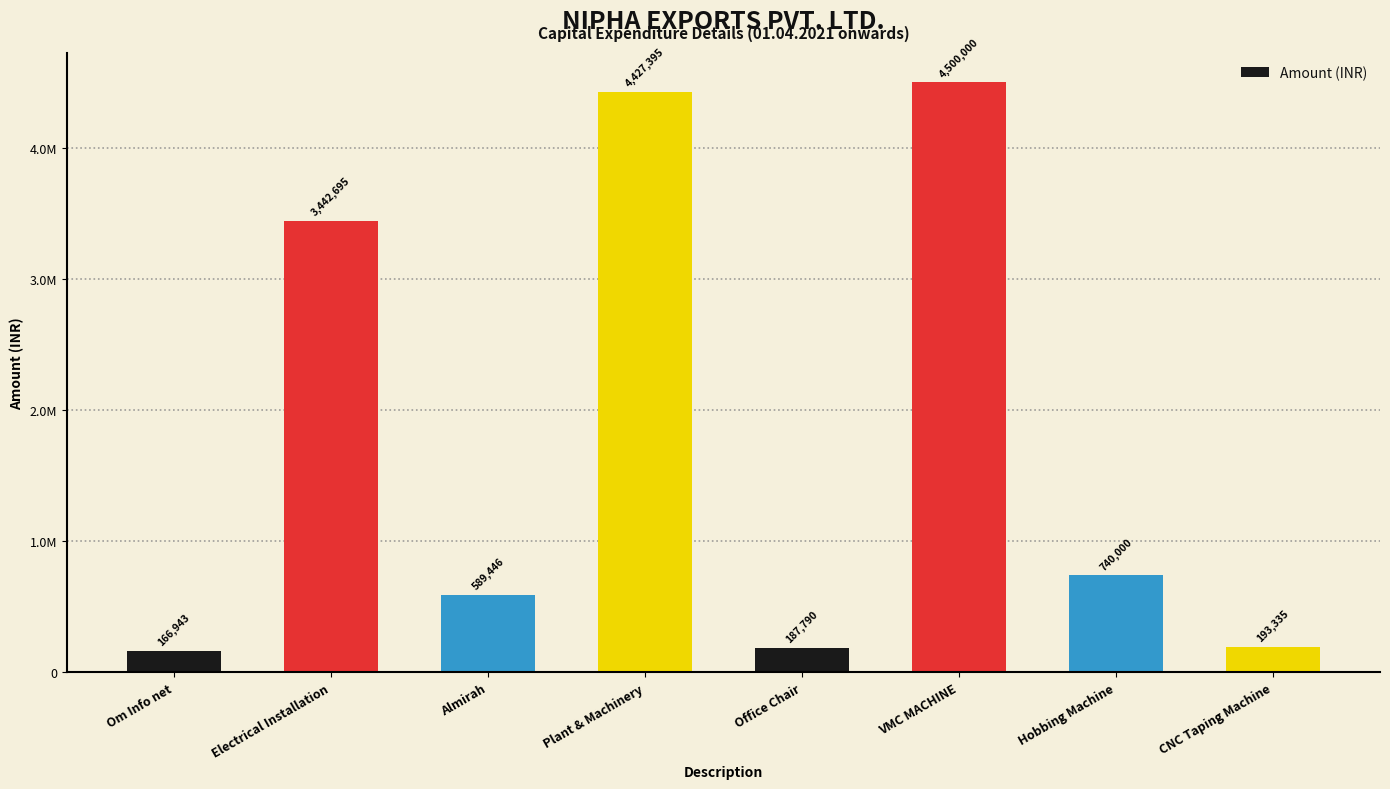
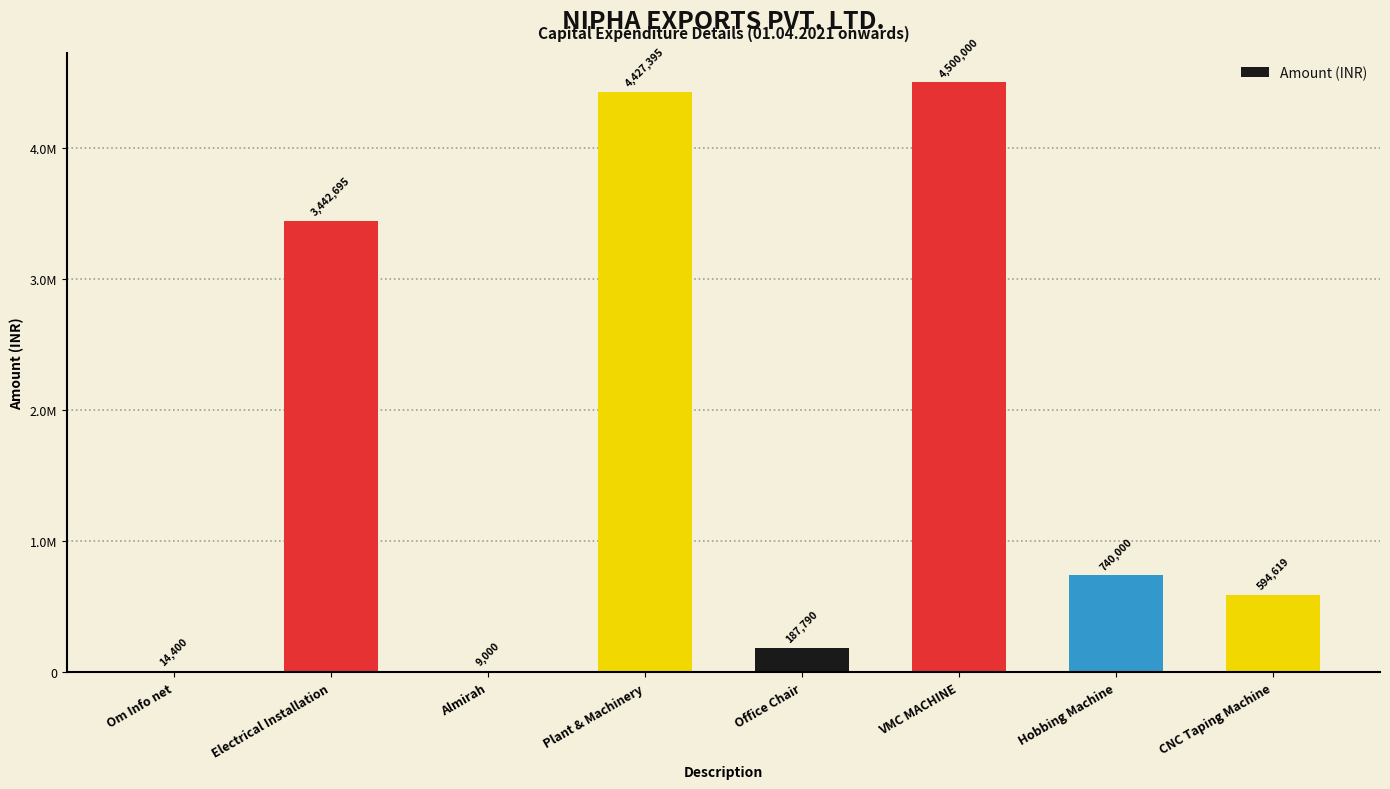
  {
-   "Om Info net": "166,943",
+   "Om Info net": "14,400",
    "Electrical Installation": "3,442,695",
-   "Almirah": "589,446",
+   "Almirah": "9,000",
    "Plant & Machinery": "4,427,395",
    "Office Chair": "187,790",
    "VMC MACHINE": "4,500,000",
    "Hobbing Machine": "740,000",
-   "CNC Taping Machine": "193,335"
+   "CNC Taping Machine": "594,619"
  }
